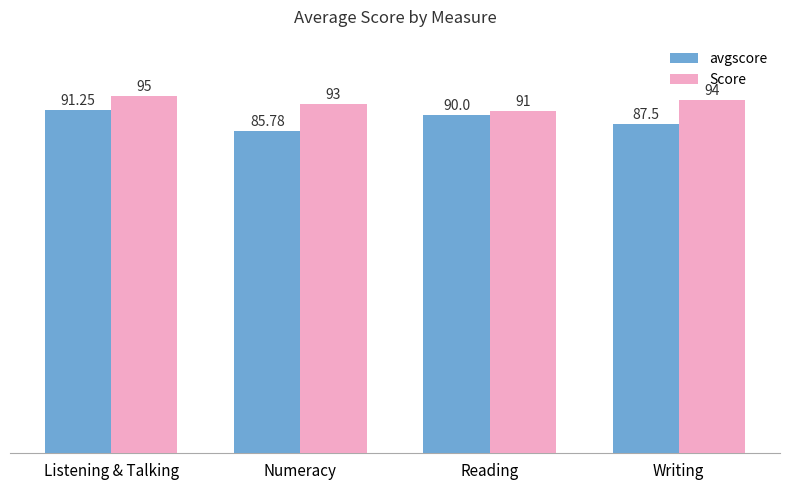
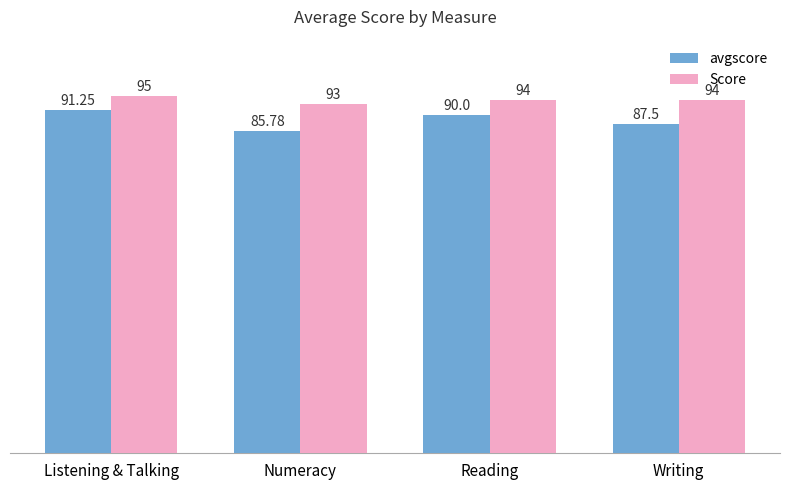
  {
    "avgscore": {
      "Listening & Talking": 91.25,
      "Numeracy": 85.78,
      "Reading": 90.0,
      "Writing": 87.5
    },
    "Score": {
      "Listening & Talking": 95,
      "Numeracy": 93,
-     "Reading": 91,
+     "Reading": 94,
      "Writing": 94
    }
  }
